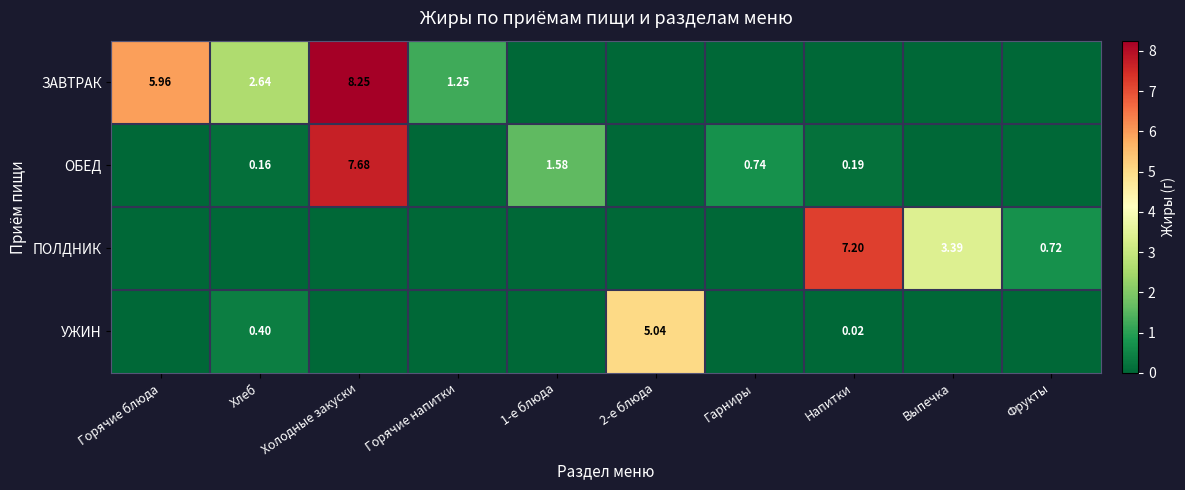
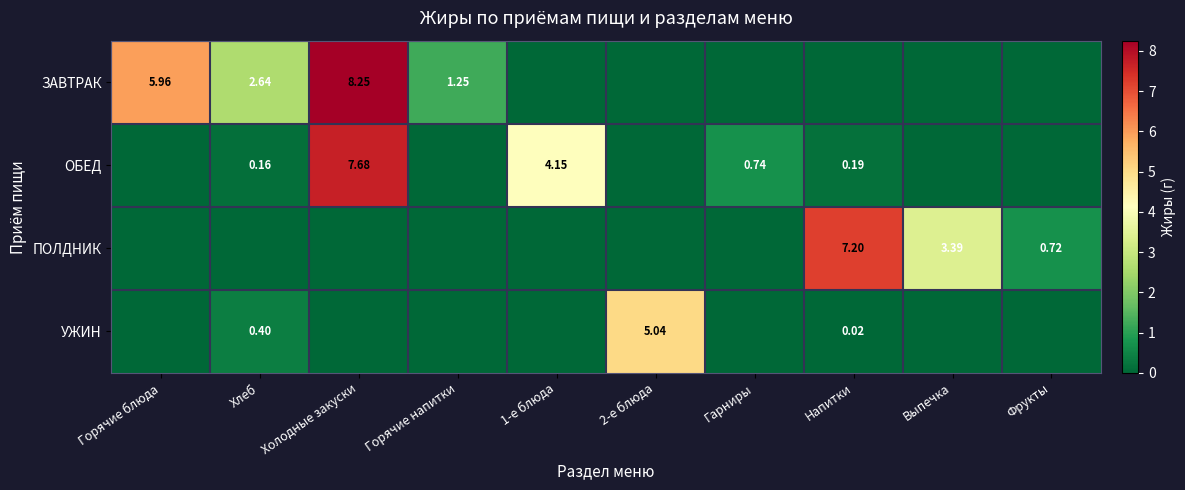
  {
    "ЗАВТРАК": {
      "Горячие блюда": 5.96,
      "Хлеб": 2.64,
      "Холодные закуски": 8.25,
      "Горячие напитки": 1.25
    },
    "ОБЕД": {
      "Хлеб": 0.16,
      "Холодные закуски": 7.68,
-     "1-е блюда": 1.58,
+     "1-е блюда": 4.15,
      "Гарниры": 0.74,
      "Напитки": 0.19
    },
    "ПОЛДНИК": {
      "Напитки": 7.20,
      "Выпечка": 3.39,
      "Фрукты": 0.72
    },
    "УЖИН": {
      "Хлеб": 0.40,
      "2-е блюда": 5.04,
      "Напитки": 0.02
    }
  }
